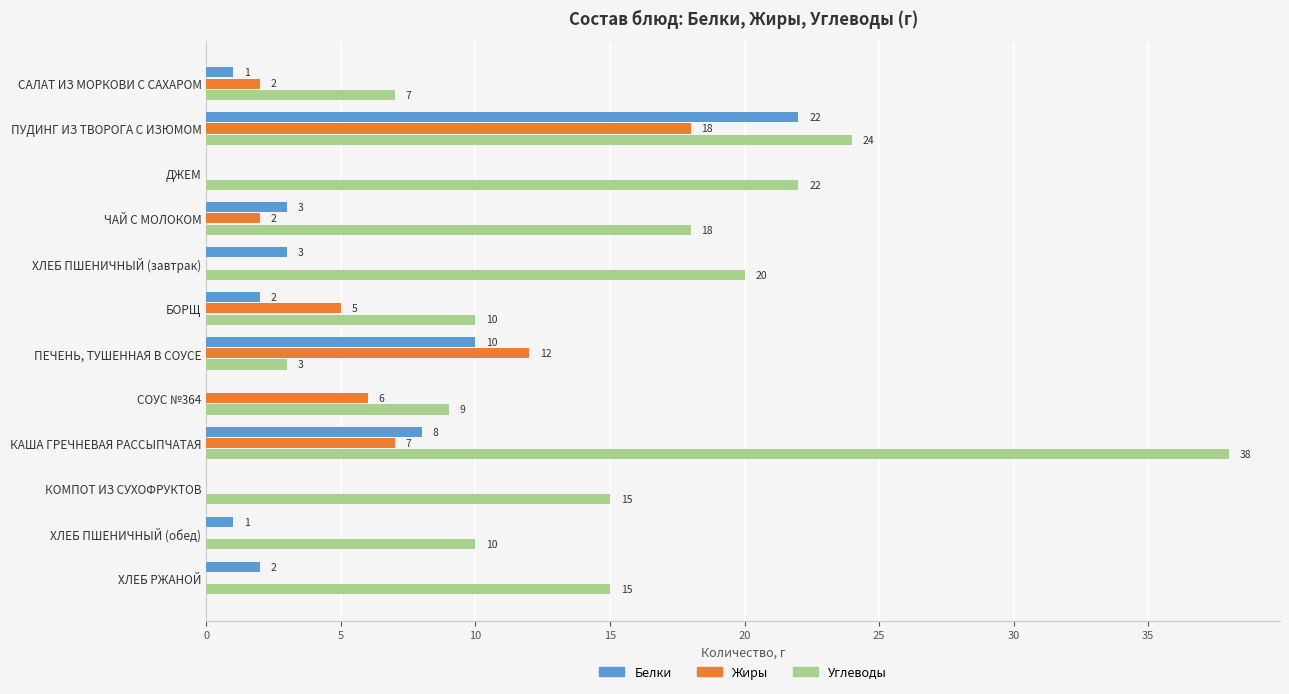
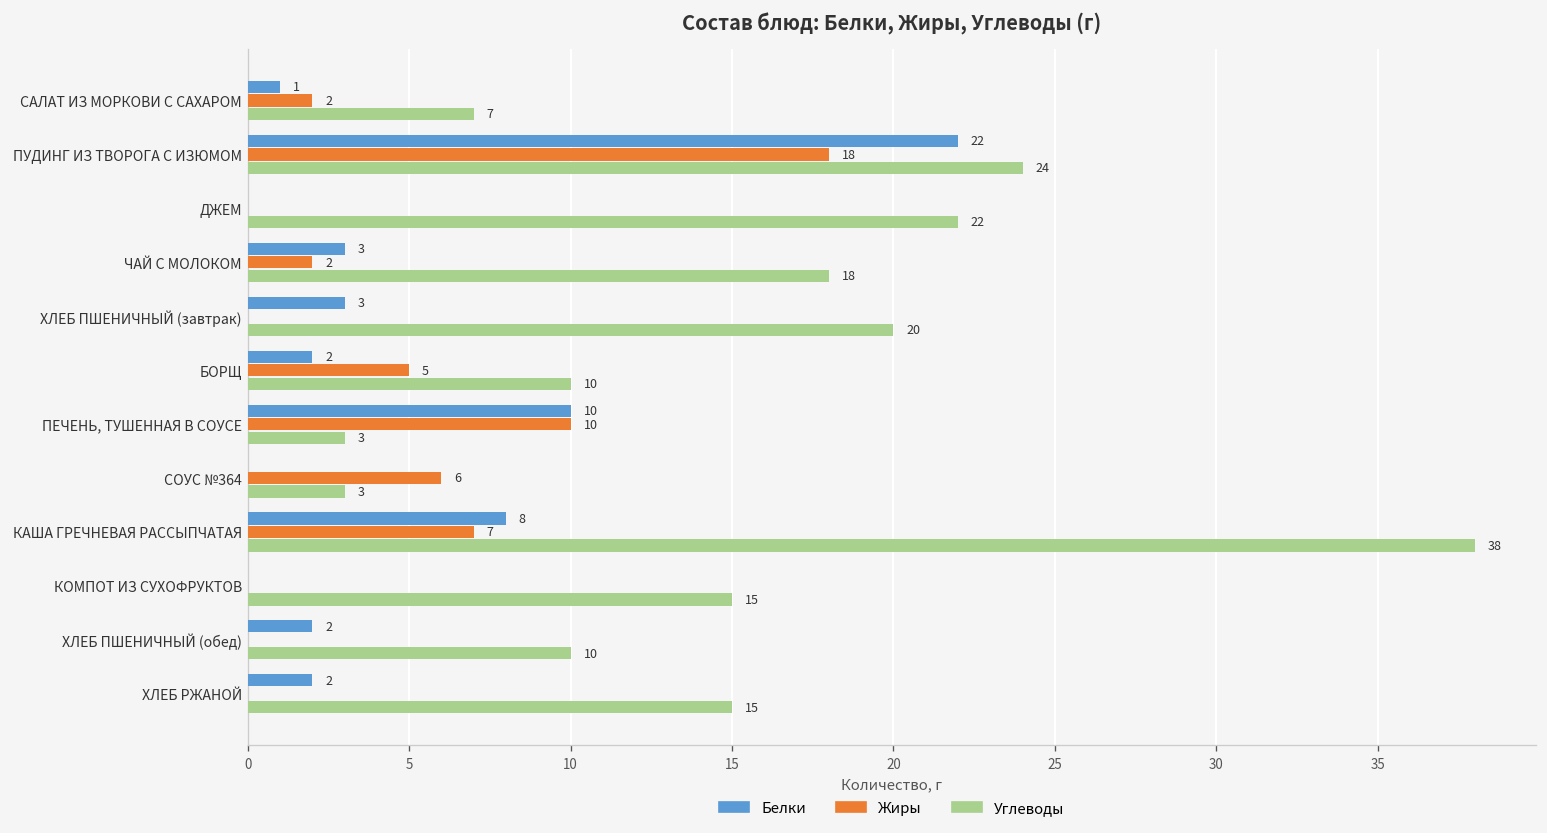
  {
    "Белки": {
      "САЛАТ ИЗ МОРКОВИ С САХАРОМ": 1,
      "ПУДИНГ ИЗ ТВОРОГА С ИЗЮМОМ": 22,
      "ЧАЙ С МОЛОКОМ": 3,
      "ХЛЕБ ПШЕНИЧНЫЙ (завтрак)": 3,
      "БОРЩ": 2,
      "ПЕЧЕНЬ, ТУШЕННАЯ В СОУСЕ": 10,
      "КАША ГРЕЧНЕВАЯ РАССЫПЧАТАЯ": 8,
-     "ХЛЕБ ПШЕНИЧНЫЙ (обед)": 1,
+     "ХЛЕБ ПШЕНИЧНЫЙ (обед)": 2,
      "ХЛЕБ РЖАНОЙ": 2
    },
    "Жиры": {
      "САЛАТ ИЗ МОРКОВИ С САХАРОМ": 2,
      "ПУДИНГ ИЗ ТВОРОГА С ИЗЮМОМ": 18,
      "ЧАЙ С МОЛОКОМ": 2,
      "БОРЩ": 5,
-     "ПЕЧЕНЬ, ТУШЕННАЯ В СОУСЕ": 12,
+     "ПЕЧЕНЬ, ТУШЕННАЯ В СОУСЕ": 10,
      "СОУС №364": 6,
      "КАША ГРЕЧНЕВАЯ РАССЫПЧАТАЯ": 7
    },
    "Углеводы": {
      "САЛАТ ИЗ МОРКОВИ С САХАРОМ": 7,
      "ПУДИНГ ИЗ ТВОРОГА С ИЗЮМОМ": 24,
      "ДЖЕМ": 22,
      "ЧАЙ С МОЛОКОМ": 18,
      "ХЛЕБ ПШЕНИЧНЫЙ (завтрак)": 20,
      "БОРЩ": 10,
      "ПЕЧЕНЬ, ТУШЕННАЯ В СОУСЕ": 3,
-     "СОУС №364": 9,
+     "СОУС №364": 3,
      "КАША ГРЕЧНЕВАЯ РАССЫПЧАТАЯ": 38,
      "КОМПОТ ИЗ СУХОФРУКТОВ": 15,
      "ХЛЕБ ПШЕНИЧНЫЙ (обед)": 10,
      "ХЛЕБ РЖАНОЙ": 15
    }
  }
